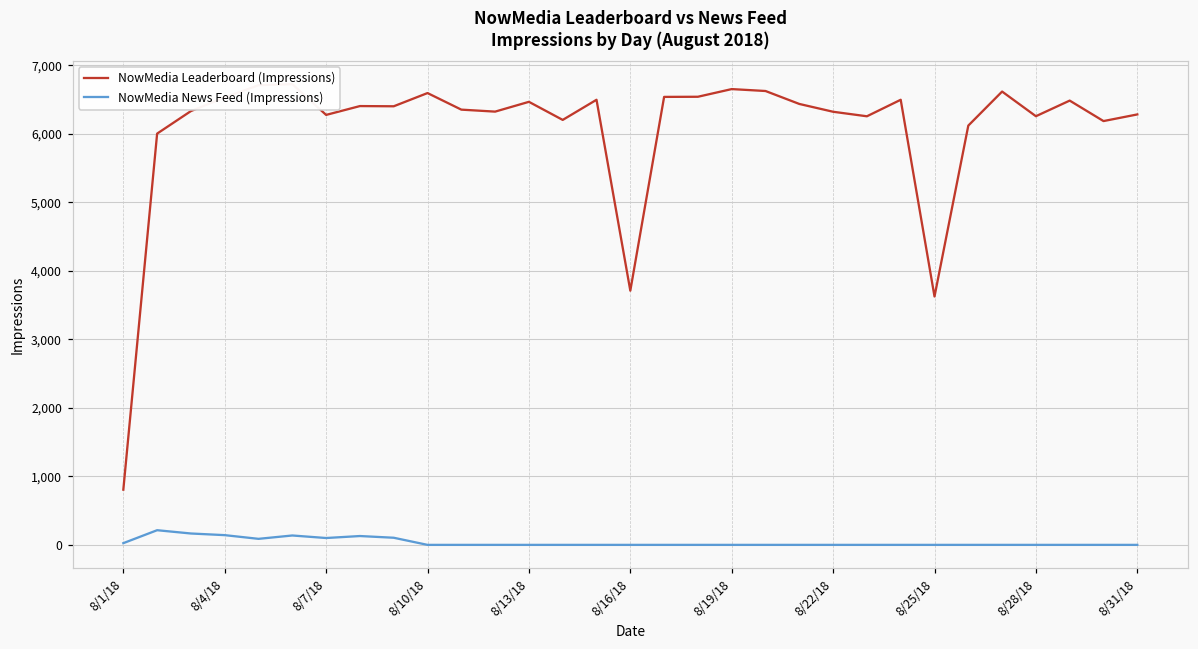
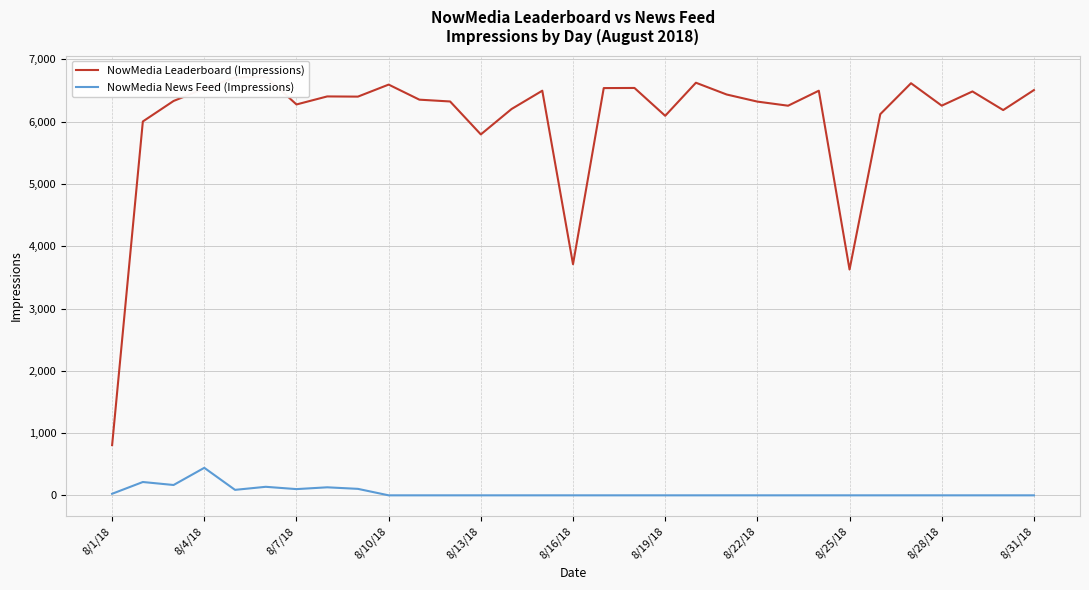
  {
    "NowMedia Leaderboard (Impressions)": {
      "8/1/18": "800",
      "8/7/18": "6,300",
      "8/10/18": "6,600",
-     "8/13/18": "6,500",
+     "8/13/18": "5,800",
      "8/16/18": "3,700",
-     "8/19/18": "6,700",
+     "8/19/18": "6,100",
      "8/22/18": "6,300",
      "8/25/18": "3,600",
      "8/28/18": "6,300",
-     "8/31/18": "6,300"
+     "8/31/18": "6,500"
    },
    "NowMedia News Feed (Impressions)": {
      "8/1/18": "0",
-     "8/4/18": "100",
+     "8/4/18": "400",
      "8/7/18": "100",
      "8/10/18": "0",
      "8/13/18": "0",
      "8/16/18": "0",
      "8/19/18": "0",
      "8/22/18": "0",
      "8/25/18": "0",
      "8/28/18": "0",
      "8/31/18": "0"
    }
  }
